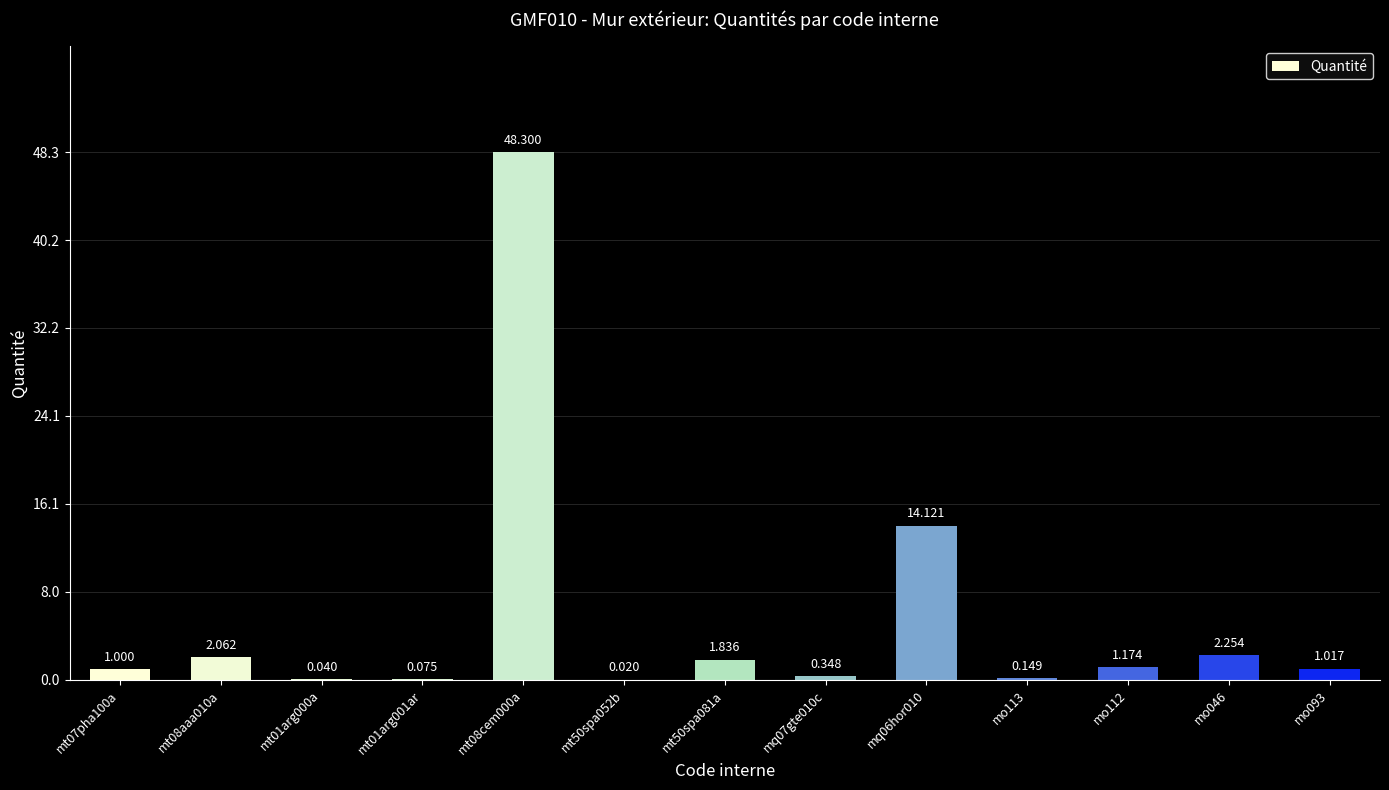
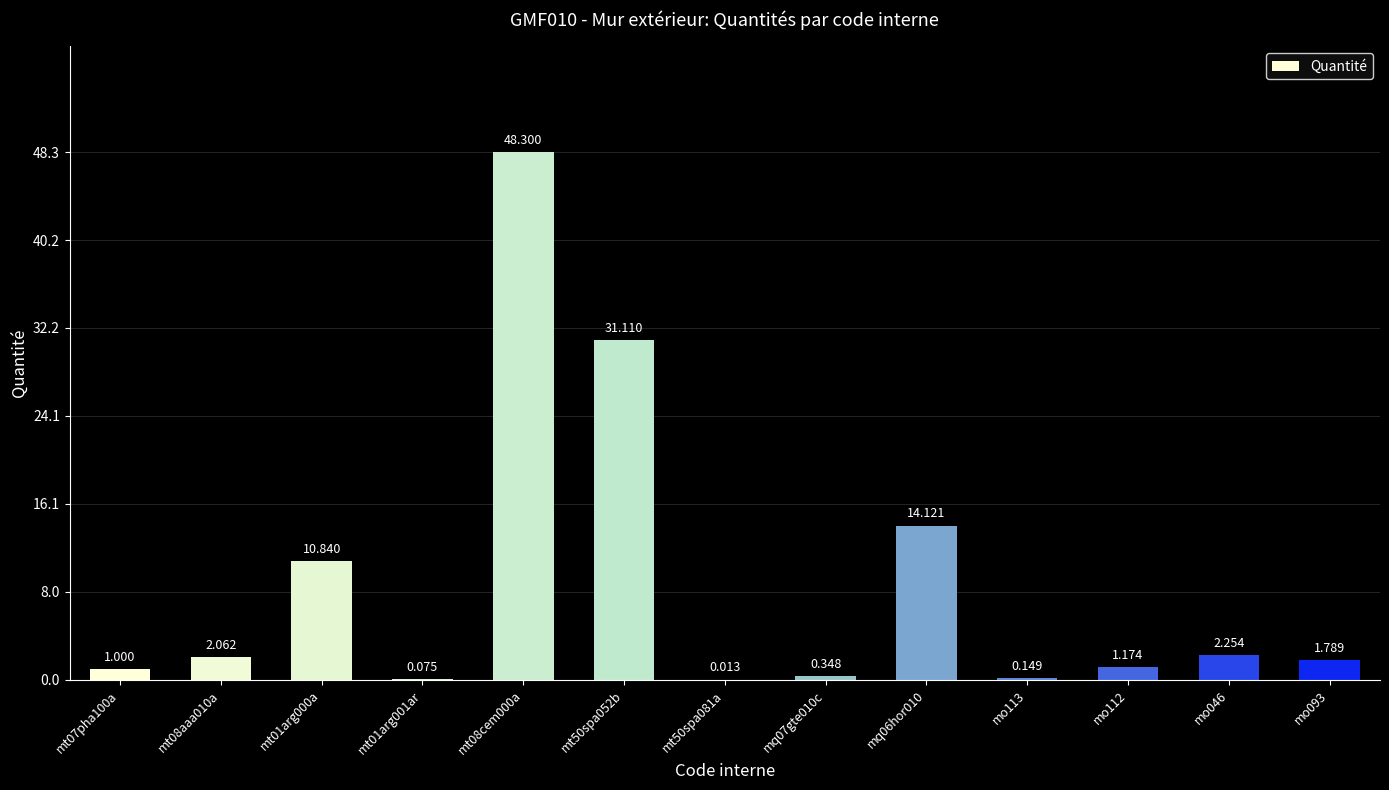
  {
    "mt07pha100a": 1.000,
    "mt08aaa010a": 2.062,
-   "mt01arg000a": 0.040,
+   "mt01arg000a": 10.840,
    "mt01arg001ar": 0.075,
    "mt08cem000a": 48.300,
-   "mt50spa052b": 0.020,
-   "mt50spa081a": 1.836,
+   "mt50spa052b": 31.110,
+   "mt50spa081a": 0.013,
    "mq07gte010c": 0.348,
    "mq06hor010": 14.121,
    "mo113": 0.149,
    "mo112": 1.174,
    "mo046": 2.254,
-   "mo093": 1.017
+   "mo093": 1.789
  }
